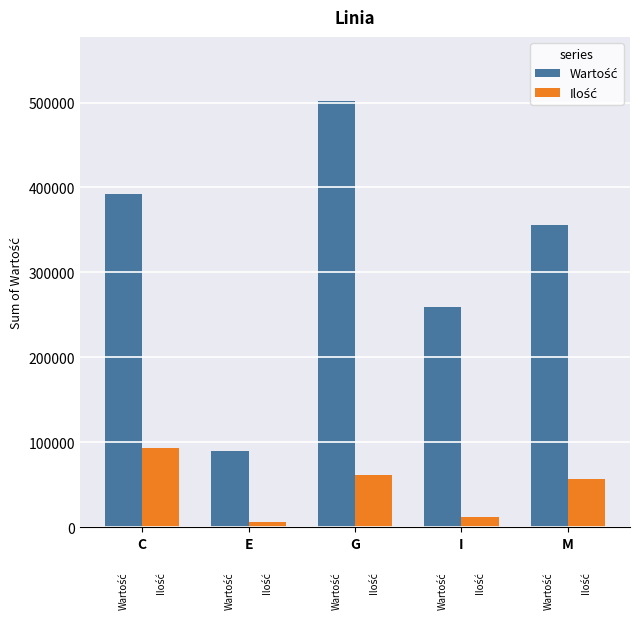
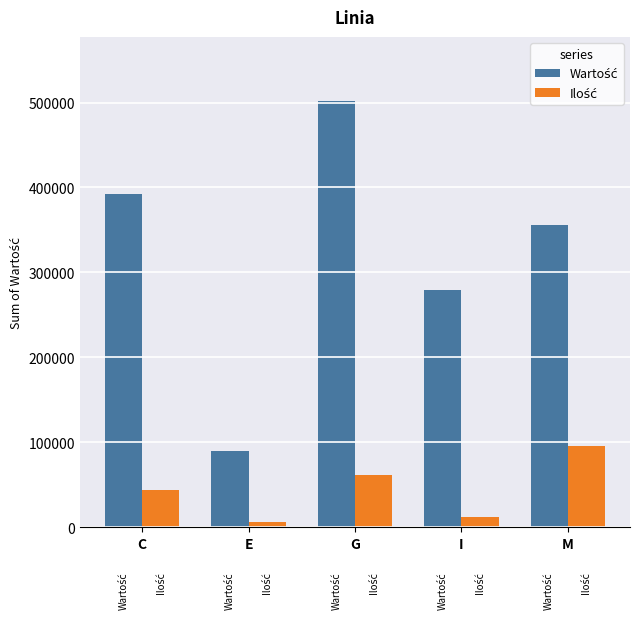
  {
    "Wartość": {
      "C": 390000,
      "E": 90000,
      "G": 500000,
-     "I": 260000,
+     "I": 280000,
      "M": 360000
    },
    "Ilość": {
-     "C": 90000,
+     "C": 40000,
      "E": 10000,
      "G": 60000,
      "I": 10000,
-     "M": 60000
+     "M": 100000
    }
  }
